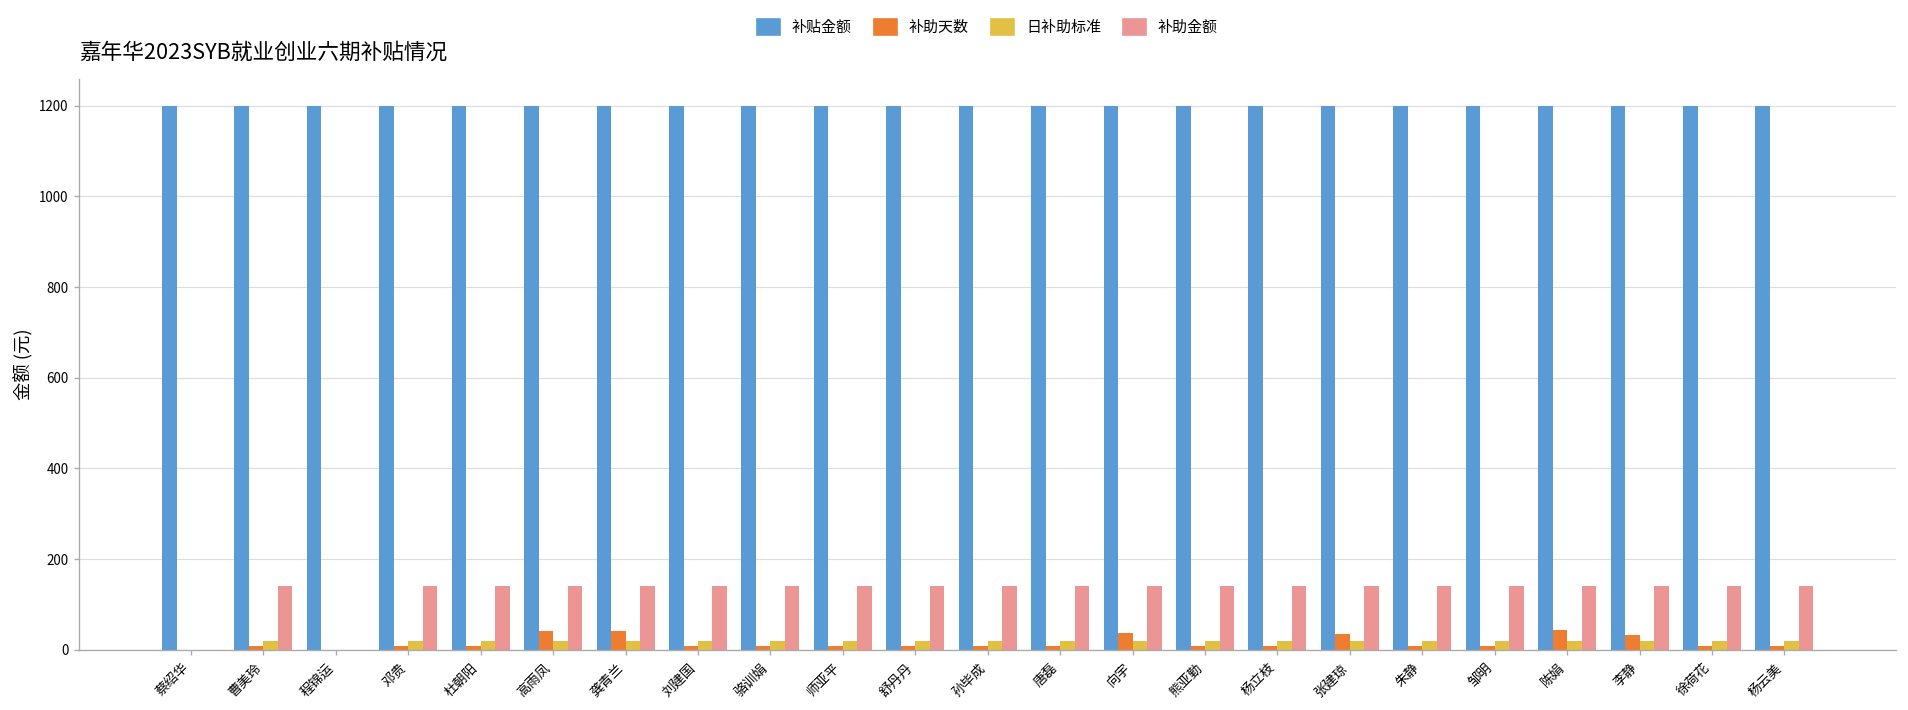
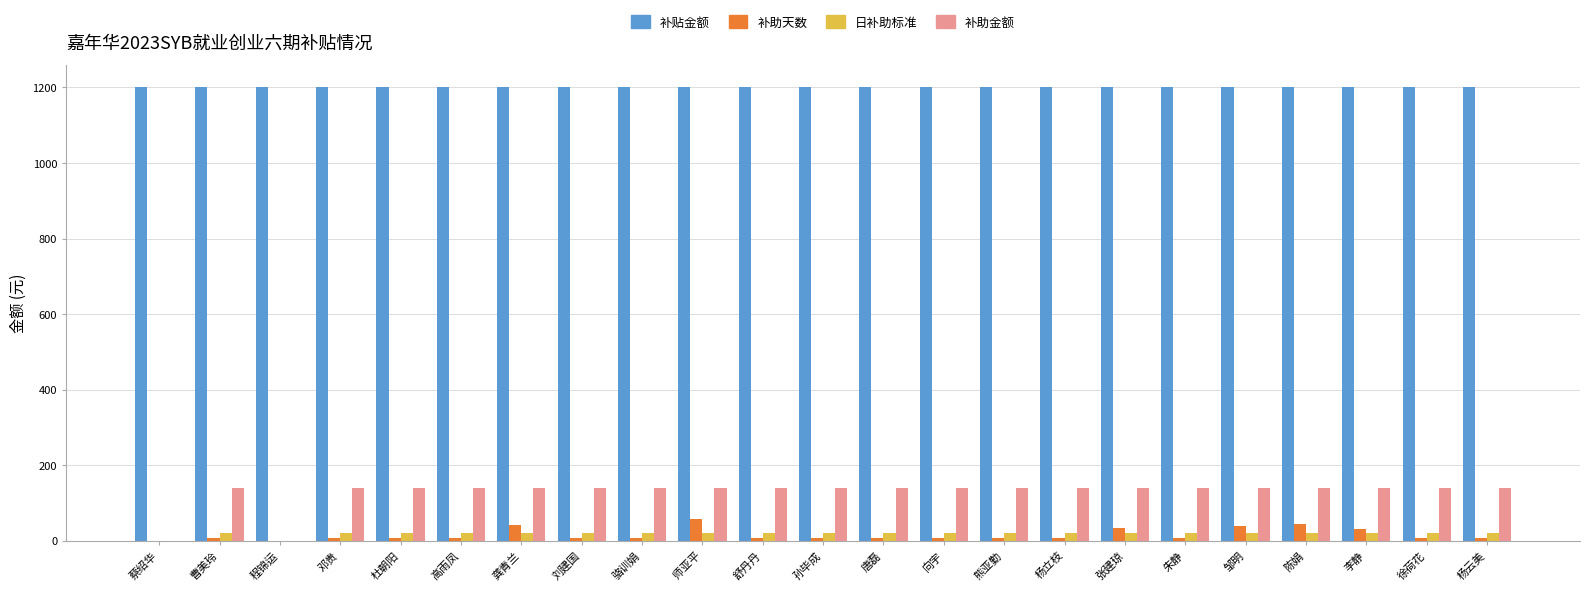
  {
    "补贴金额": {
      "蔡绍华": 1200,
      "曹美玲": 1200,
      "程锦运": 1200,
      "邓贵": 1200,
      "杜朝阳": 1200,
      "高雨凤": 1200,
      "龚青兰": 1200,
      "刘建国": 1200,
      "骆训娟": 1200,
      "师亚平": 1200,
      "舒丹丹": 1200,
      "孙毕成": 1200,
      "唐磊": 1200,
      "向宇": 1200,
      "熊亚勤": 1200,
      "杨立枝": 1200,
      "张建琼": 1200,
      "朱静": 1200,
      "邹明": 1200,
      "陈娟": 1200,
      "李静": 1200,
      "徐荷花": 1200,
      "杨云美": 1200
    },
    "补助天数": {
      "蔡绍华": 0,
      "曹美玲": 10,
      "程锦运": 0,
      "邓贵": 10,
      "杜朝阳": 10,
-     "高雨凤": 40,
+     "高雨凤": 10,
      "龚青兰": 40,
      "刘建国": 10,
      "骆训娟": 10,
-     "师亚平": 10,
+     "师亚平": 60,
      "舒丹丹": 10,
      "孙毕成": 10,
      "唐磊": 10,
-     "向宇": 40,
+     "向宇": 10,
      "熊亚勤": 10,
      "杨立枝": 10,
      "张建琼": 30,
      "朱静": 10,
-     "邹明": 10,
+     "邹明": 40,
      "陈娟": 40,
      "李静": 30,
      "徐荷花": 10,
      "杨云美": 10
    },
    "日补助标准": {
      "蔡绍华": 0,
      "曹美玲": 20,
      "程锦运": 0,
      "邓贵": 20,
      "杜朝阳": 20,
      "高雨凤": 20,
      "龚青兰": 20,
      "刘建国": 20,
      "骆训娟": 20,
      "师亚平": 20,
      "舒丹丹": 20,
      "孙毕成": 20,
      "唐磊": 20,
      "向宇": 20,
      "熊亚勤": 20,
      "杨立枝": 20,
      "张建琼": 20,
      "朱静": 20,
      "邹明": 20,
      "陈娟": 20,
      "李静": 20,
      "徐荷花": 20,
      "杨云美": 20
    },
    "补助金额": {
      "蔡绍华": 0,
      "曹美玲": 140,
      "程锦运": 0,
      "邓贵": 140,
      "杜朝阳": 140,
      "高雨凤": 140,
      "龚青兰": 140,
      "刘建国": 140,
      "骆训娟": 140,
      "师亚平": 140,
      "舒丹丹": 140,
      "孙毕成": 140,
      "唐磊": 140,
      "向宇": 140,
      "熊亚勤": 140,
      "杨立枝": 140,
      "张建琼": 140,
      "朱静": 140,
      "邹明": 140,
      "陈娟": 140,
      "李静": 140,
      "徐荷花": 140,
      "杨云美": 140
    }
  }
